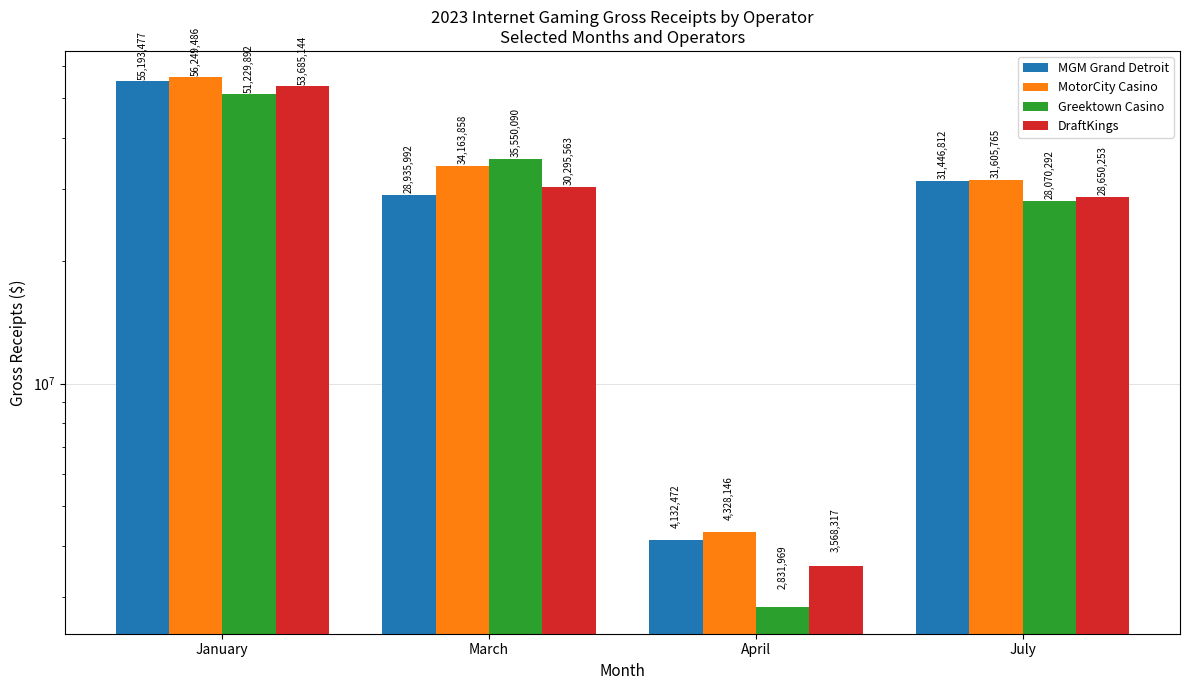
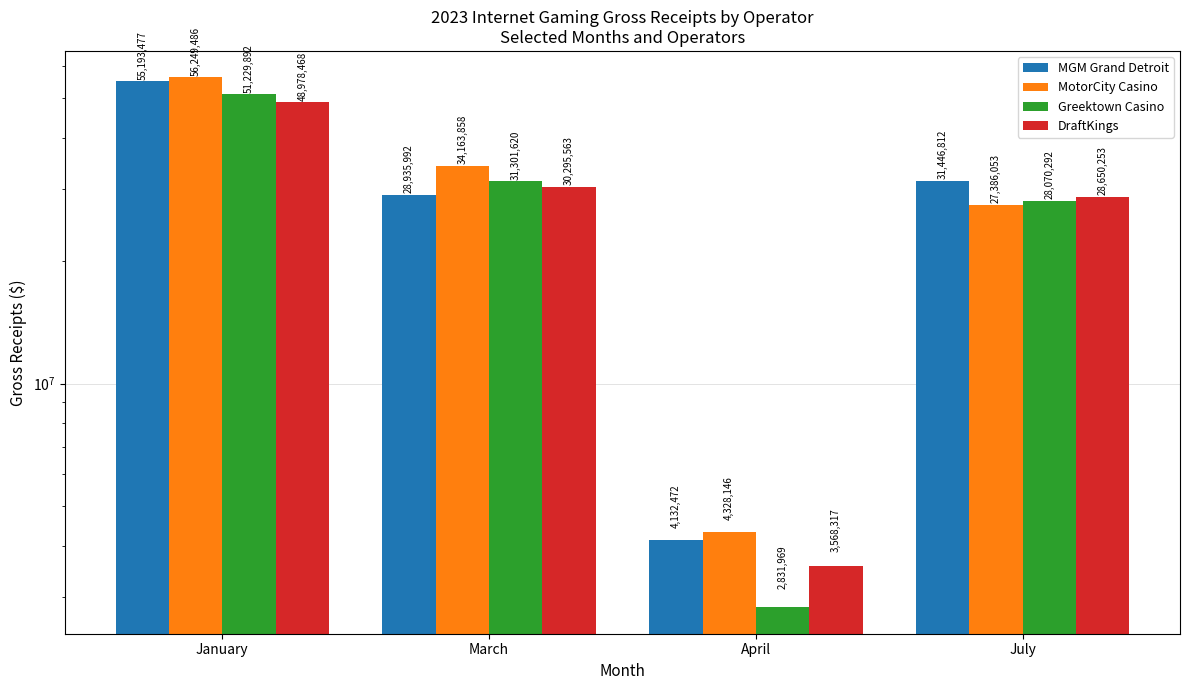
  {
    "MGM Grand Detroit": {
      "January": "55,193,477",
      "March": "28,935,992",
      "April": "4,132,472",
      "July": "31,446,812"
    },
    "MotorCity Casino": {
      "January": "56,249,486",
      "March": "34,163,858",
      "April": "4,328,146",
-     "July": "31,605,765"
+     "July": "27,386,053"
    },
    "Greektown Casino": {
      "January": "51,229,892",
-     "March": "35,550,090",
+     "March": "31,301,620",
      "April": "2,831,969",
      "July": "28,070,292"
    },
    "DraftKings": {
-     "January": "53,685,144",
+     "January": "48,978,468",
      "March": "30,295,563",
      "April": "3,568,317",
      "July": "28,650,253"
    }
  }
